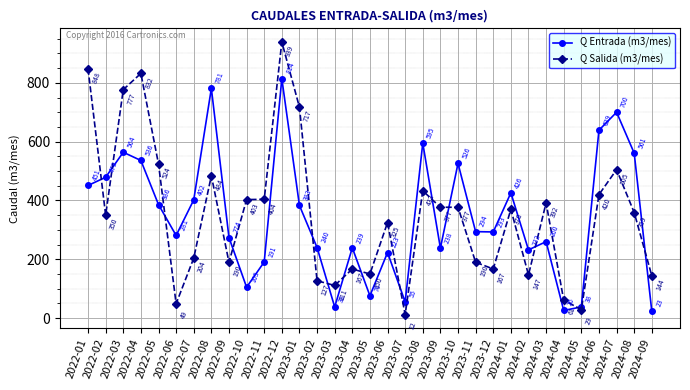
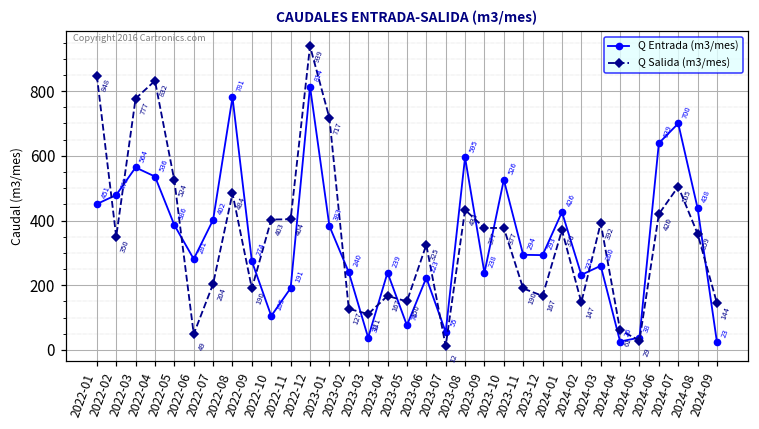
  {
    "Q Entrada (m3/mes)": {
      "2022-01": 451,
      "2022-02": 479,
      "2022-03": 564,
      "2022-04": 536,
      "2022-05": 386,
      "2022-06": 281,
      "2022-07": 402,
      "2022-08": 781,
      "2022-09": 274,
      "2022-10": 105,
      "2022-11": 191,
      "2022-12": 814,
      "2023-01": 383,
      "2023-02": 240,
      "2023-04": 239,
      "2023-07": 55,
      "2023-08": 595,
      "2023-09": 238,
      "2023-10": 526,
      "2023-11": 294,
      "2023-12": 293,
      "2024-01": 426,
      "2024-02": 232,
      "2024-03": 260,
      "2024-04": 26,
      "2024-05": 38,
      "2024-06": 639,
      "2024-07": 700,
-     "2024-08": 561,
+     "2024-08": 438,
      "2024-09": 23
    },
    "Q Salida (m3/mes)": {
      "2022-01": 848,
      "2022-02": 350,
      "2022-03": 777,
      "2022-04": 832,
      "2022-05": 524,
      "2022-06": 49,
      "2022-07": 204,
      "2022-08": 484,
      "2022-09": 190,
      "2022-10": 403,
      "2022-11": 404,
      "2022-12": 939,
      "2023-01": 717,
      "2023-02": 127,
      "2023-04": 167,
      "2023-07": 12,
      "2023-08": 433,
      "2023-09": 377,
      "2023-10": 377,
      "2023-11": 190,
      "2023-12": 167,
      "2024-01": 370,
      "2024-02": 147,
      "2024-03": 392,
      "2024-04": 61,
      "2024-05": 29,
      "2024-06": 420,
      "2024-07": 505,
      "2024-08": 359,
      "2024-09": 144
    }
  }
